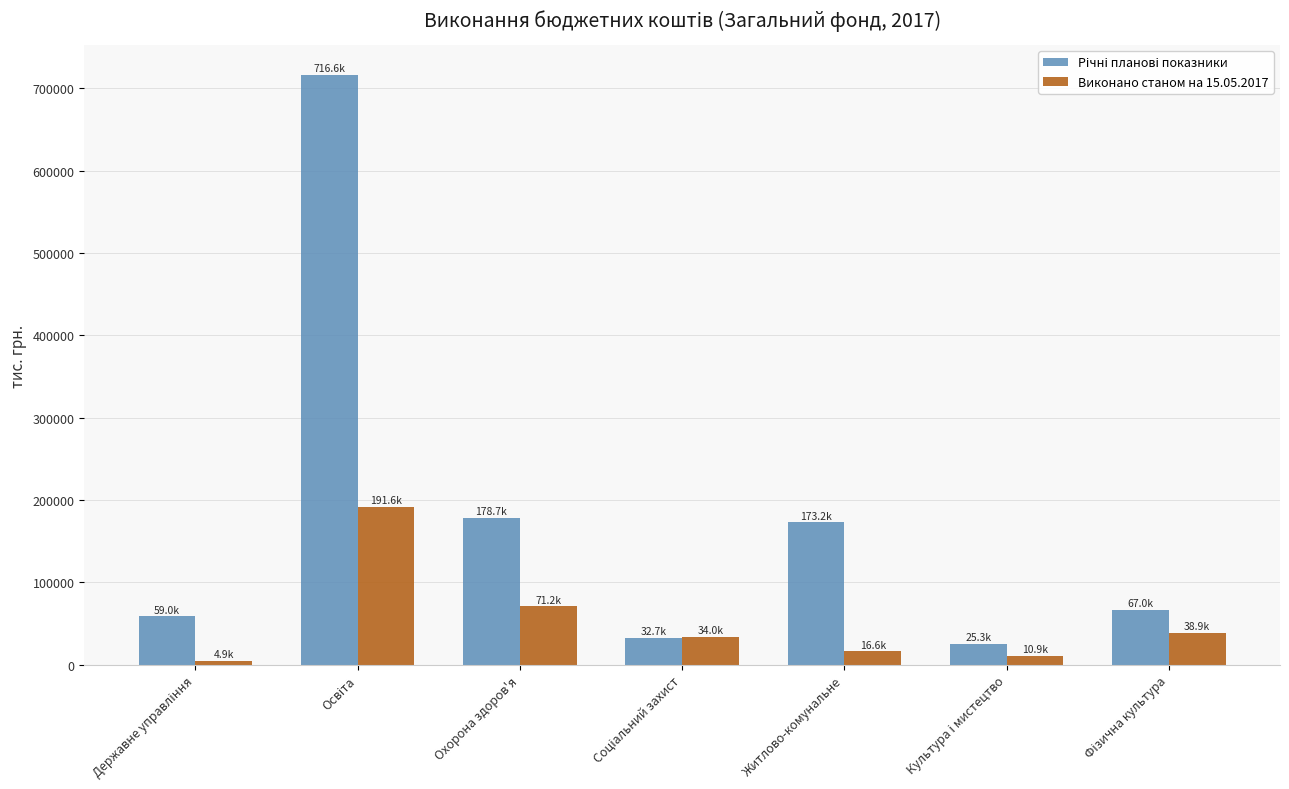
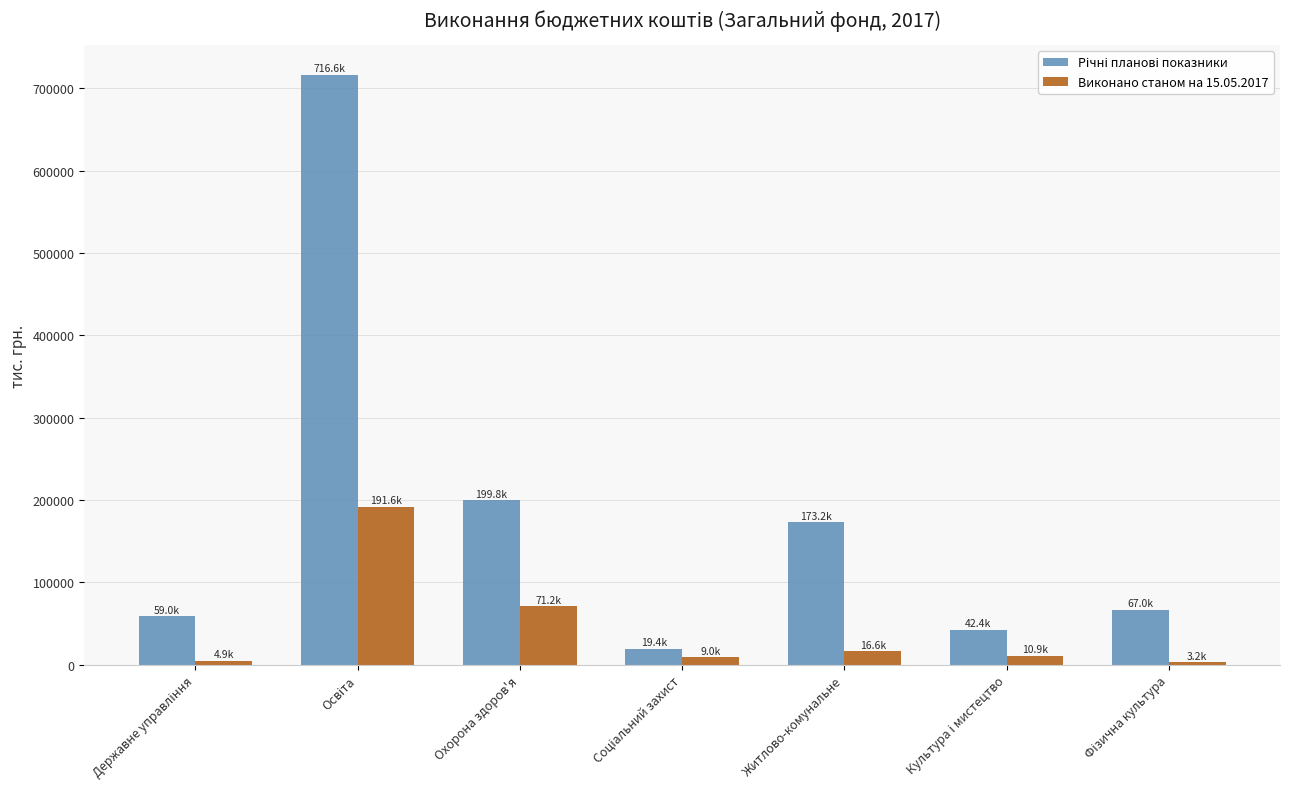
  {
    "Річні планові показники": {
      "Державне управління": "59.0k",
      "Освіта": "716.6k",
-     "Охорона здоров'я": "178.7k",
-     "Соціальний захист": "32.7k",
+     "Охорона здоров'я": "199.8k",
+     "Соціальний захист": "19.4k",
      "Житлово-комунальне": "173.2k",
-     "Культура і мистецтво": "25.3k",
+     "Культура і мистецтво": "42.4k",
      "Фізична культура": "67.0k"
    },
    "Виконано станом на 15.05.2017": {
      "Державне управління": "4.9k",
      "Освіта": "191.6k",
      "Охорона здоров'я": "71.2k",
-     "Соціальний захист": "34.0k",
+     "Соціальний захист": "9.0k",
      "Житлово-комунальне": "16.6k",
      "Культура і мистецтво": "10.9k",
-     "Фізична культура": "38.9k"
+     "Фізична культура": "3.2k"
    }
  }
